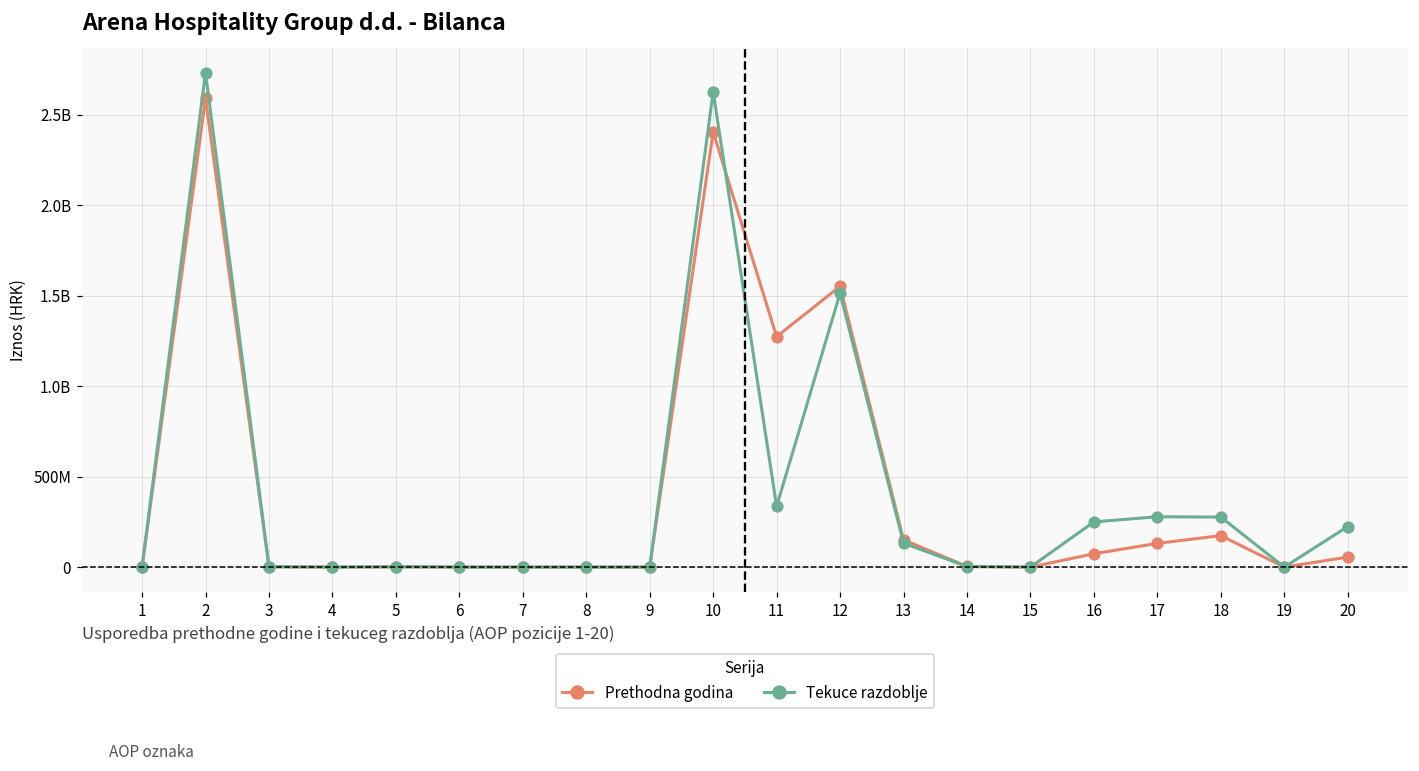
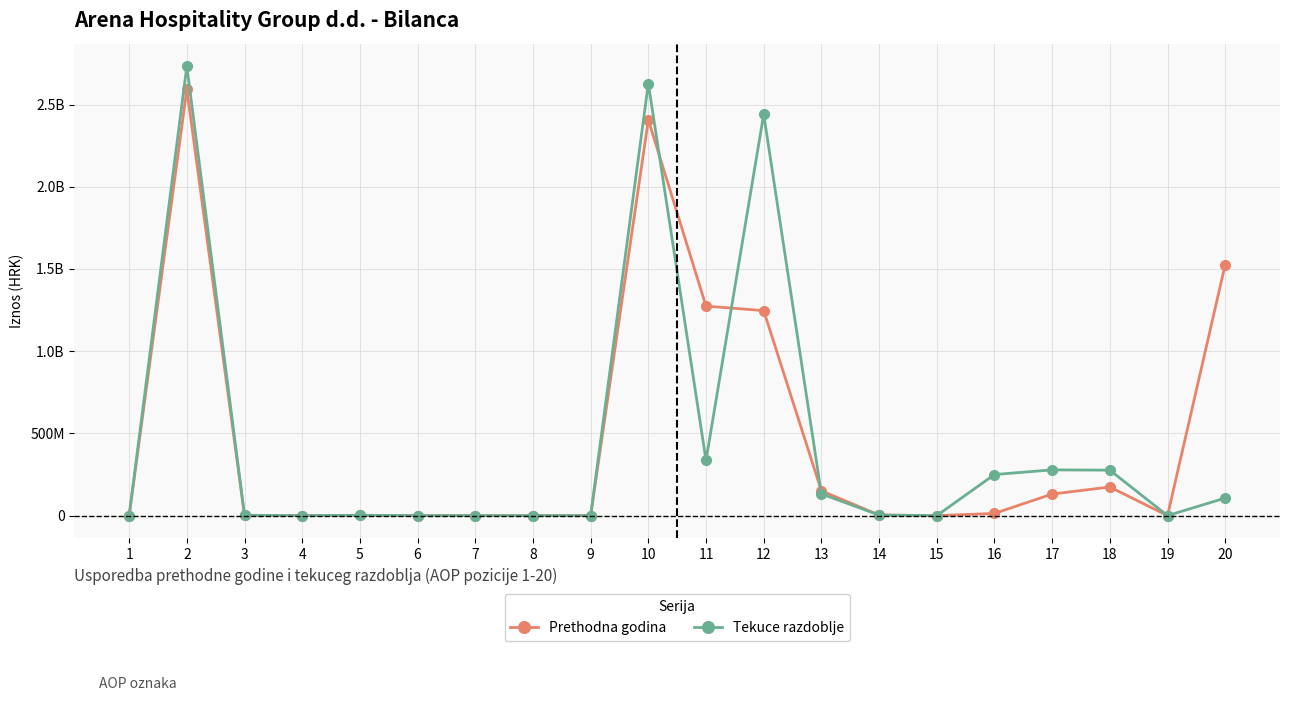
  {
    "Prethodna godina": {
      "2": 2590000000,
      "10": 2410000000,
      "11": 1270000000,
-     "12": 1550000000,
+     "12": 1250000000,
      "13": 150000000,
-     "16": 70000000,
+     "16": 10000000,
      "17": 130000000,
      "18": 170000000,
-     "20": 60000000
+     "20": 1530000000
    },
    "Tekuce razdoblje": {
      "2": 2730000000,
      "10": 2630000000,
      "11": 340000000,
-     "12": 1510000000,
+     "12": 2440000000,
      "13": 130000000,
      "16": 250000000,
      "17": 280000000,
      "18": 280000000,
-     "20": 220000000
+     "20": 110000000
    }
  }
